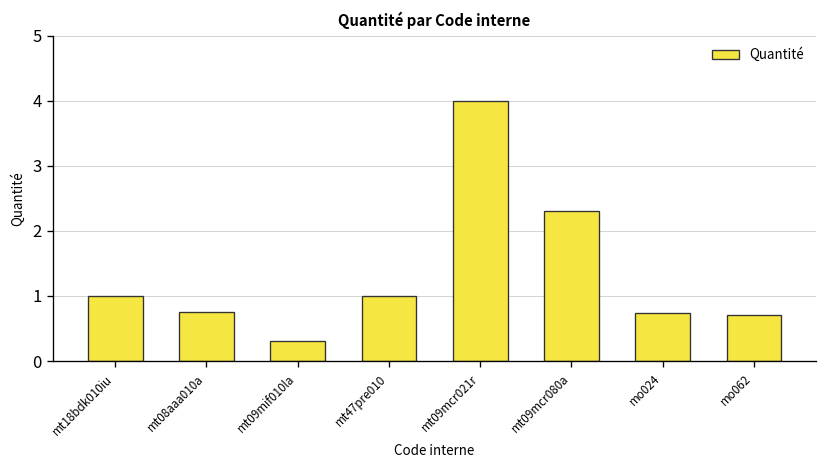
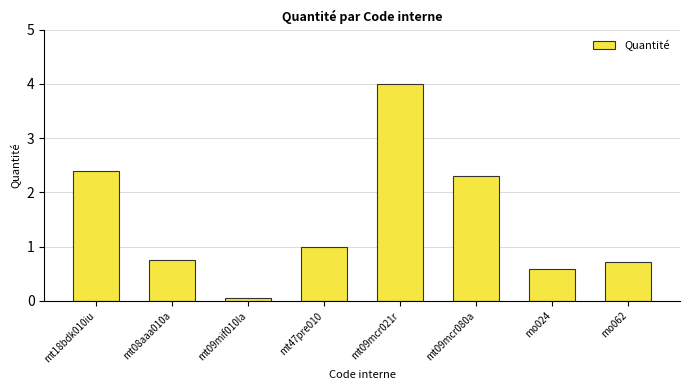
  {
-   "mt18bdk010iu": 1.0,
+   "mt18bdk010iu": 2.4,
    "mt08aaa010a": 0.8,
-   "mt09mif010la": 0.3,
+   "mt09mif010la": 0.1,
    "mt47pre010": 1.0,
    "mt09mcr021r": 4.0,
    "mt09mcr080a": 2.3,
-   "mo024": 0.7,
+   "mo024": 0.6,
    "mo062": 0.7
  }
